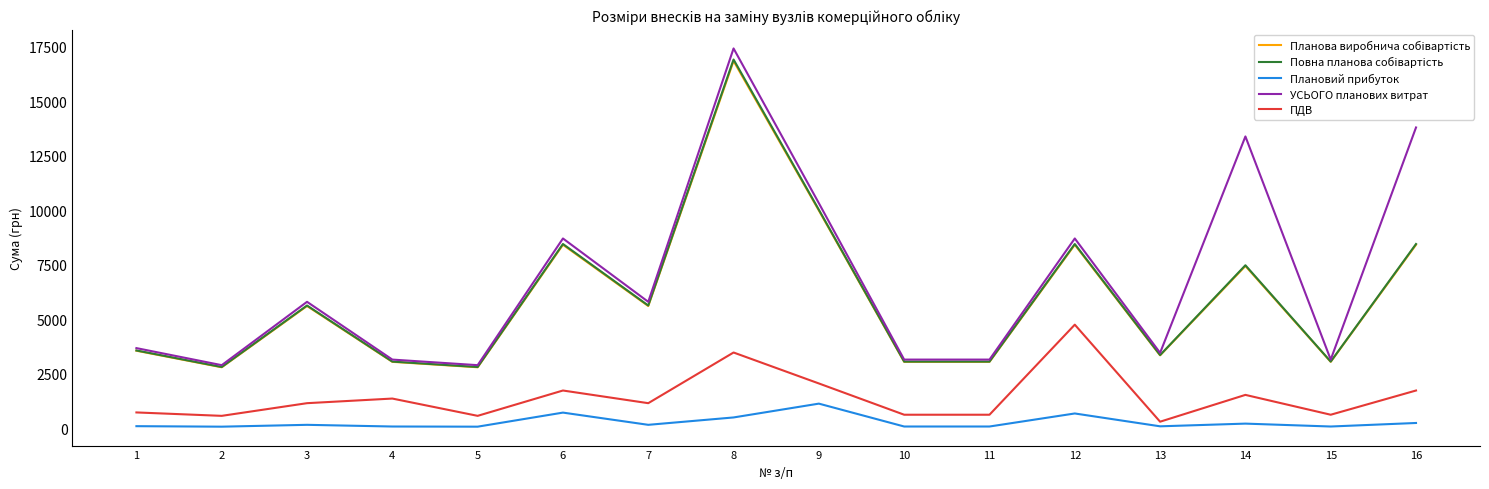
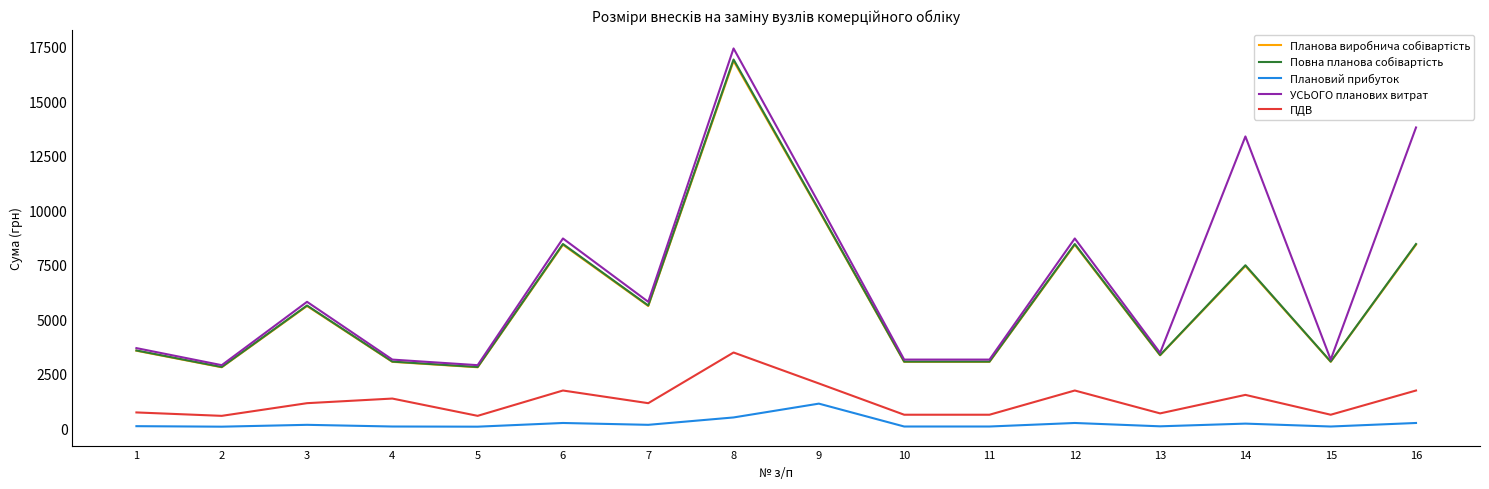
  {
    "Плановий прибуток": {
      "1": 100,
      "2": 100,
      "3": 200,
      "4": 100,
      "5": 100,
-     "6": 700,
+     "6": 300,
      "7": 200,
      "8": 500,
      "9": 1100,
      "10": 100,
      "11": 100,
-     "12": 700,
+     "12": 300,
      "13": 100,
      "14": 200,
      "15": 100,
      "16": 300
    },
    "УСЬОГО планових витрат": {
      "3": 5800,
      "6": 8700,
      "7": 5800,
      "8": 17400,
      "9": 10300,
      "12": 8700,
      "14": 13400,
      "16": 13800
    },
    "ПДВ": {
      "1": 700,
      "2": 600,
      "3": 1200,
      "4": 1400,
      "5": 600,
      "6": 1700,
      "7": 1200,
      "8": 3500,
      "9": 2100,
      "10": 600,
      "11": 600,
-     "12": 4800,
-     "13": 300,
+     "12": 1700,
+     "13": 700,
      "14": 1500,
      "15": 600,
      "16": 1700
    }
  }
